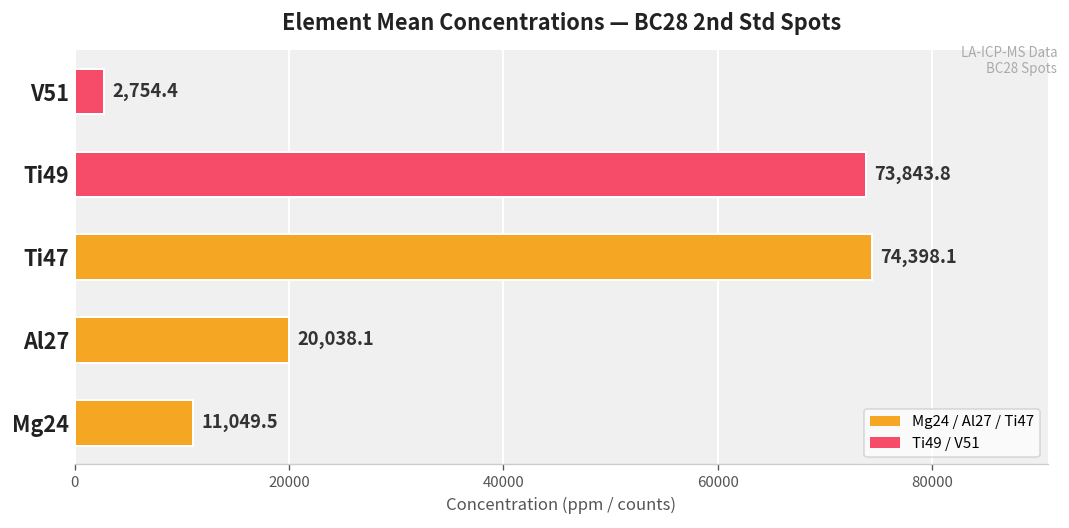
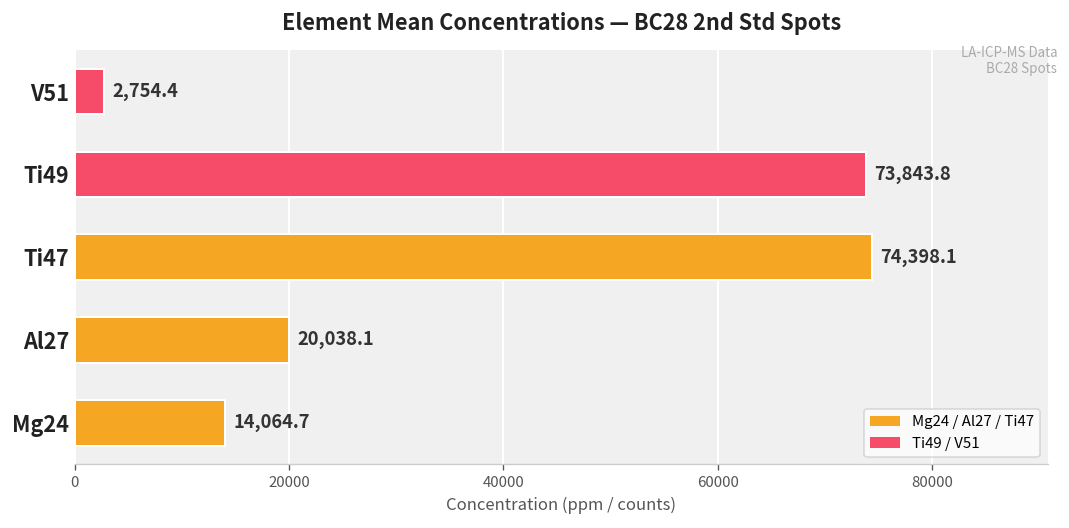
  {
    "V51": "2,754.4",
    "Ti49": "73,843.8",
    "Ti47": "74,398.1",
    "Al27": "20,038.1",
-   "Mg24": "11,049.5"
+   "Mg24": "14,064.7"
  }
